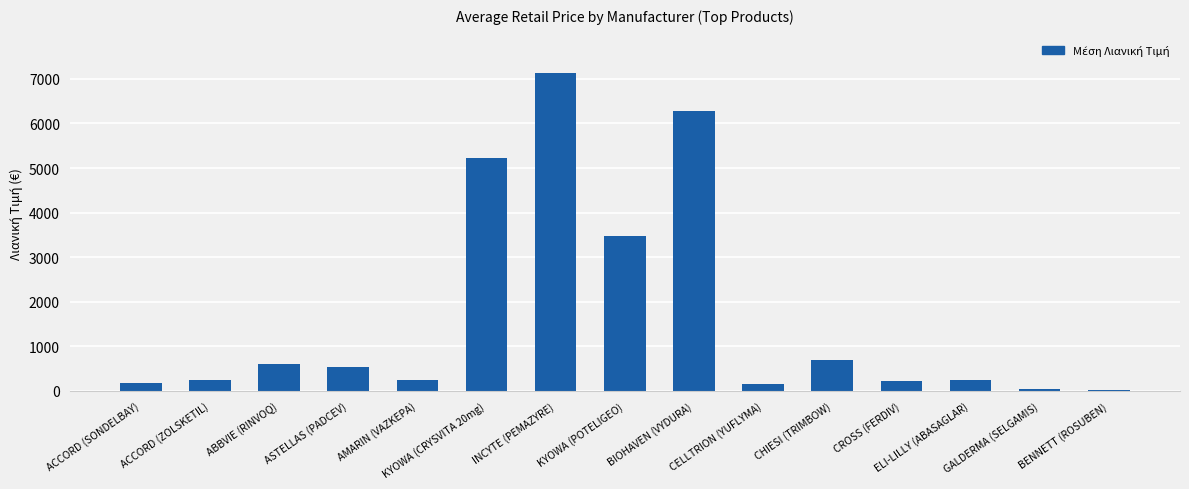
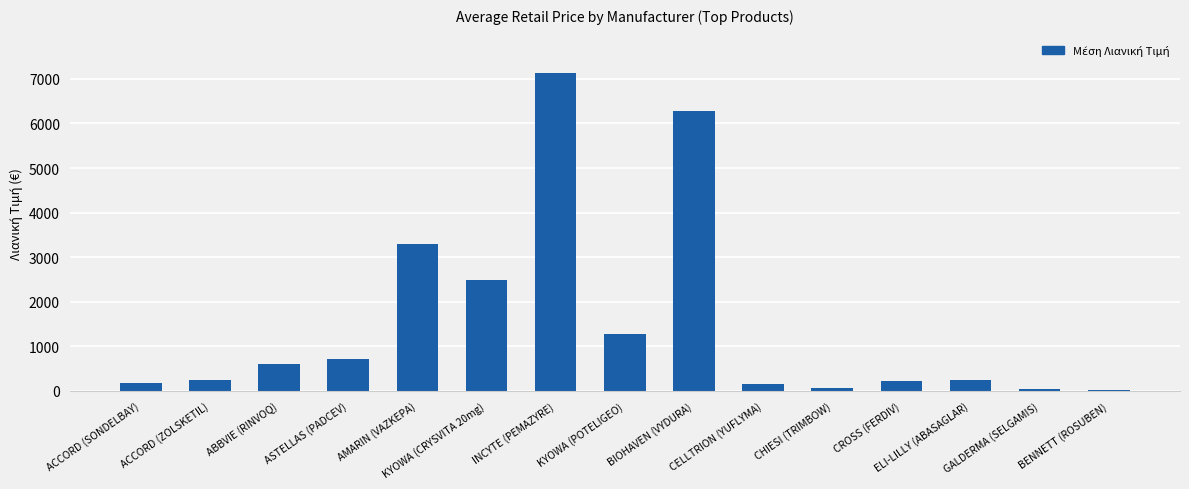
  {
    "ACCORD (SONDELBAY)": 200,
    "ACCORD (ZOLSKETIL)": 200,
    "ABBVIE (RINVOQ)": 600,
-   "ASTELLAS (PADCEV)": 500,
-   "AMARIN (VAZKEPA)": 200,
-   "KYOWA (CRYSVITA 20mg)": 5200,
+   "ASTELLAS (PADCEV)": 700,
+   "AMARIN (VAZKEPA)": 3300,
+   "KYOWA (CRYSVITA 20mg)": 2500,
    "INCYTE (PEMAZYRE)": 7100,
-   "KYOWA (POTELIGEO)": 3500,
+   "KYOWA (POTELIGEO)": 1300,
    "BIOHAVEN (VYDURA)": 6300,
    "CELLTRION (YUFLYMA)": 100,
-   "CHIESI (TRIMBOW)": 700,
+   "CHIESI (TRIMBOW)": 100,
    "CROSS (FERDIV)": 200,
    "ELI-LILLY (ABASAGLAR)": 200
  }
